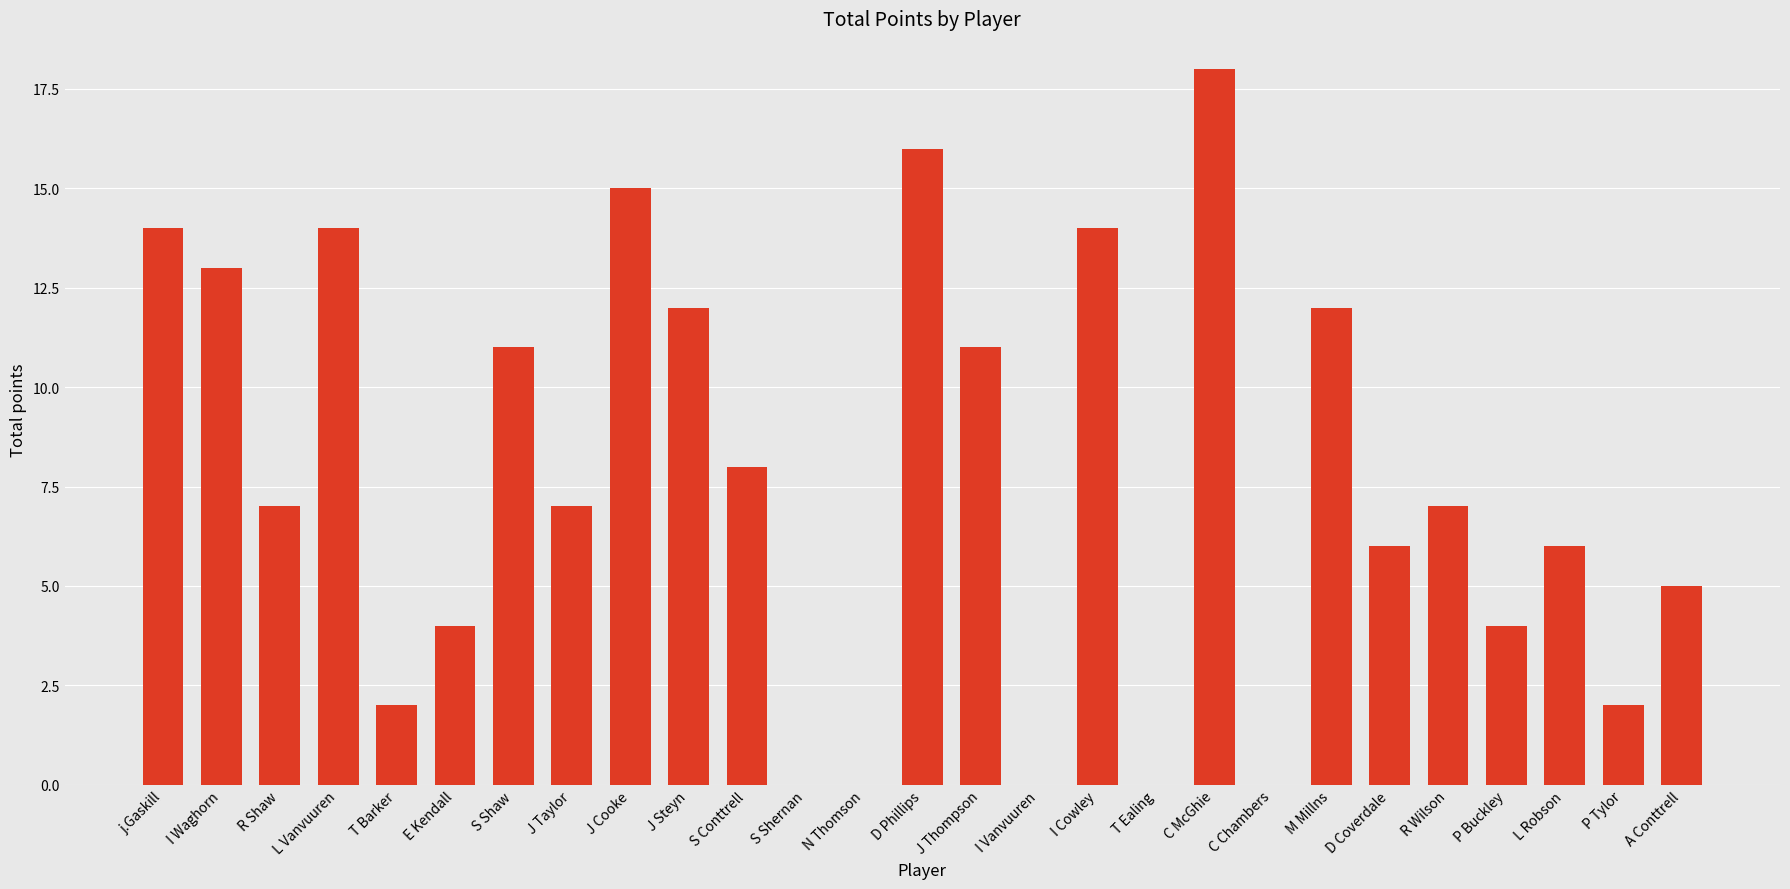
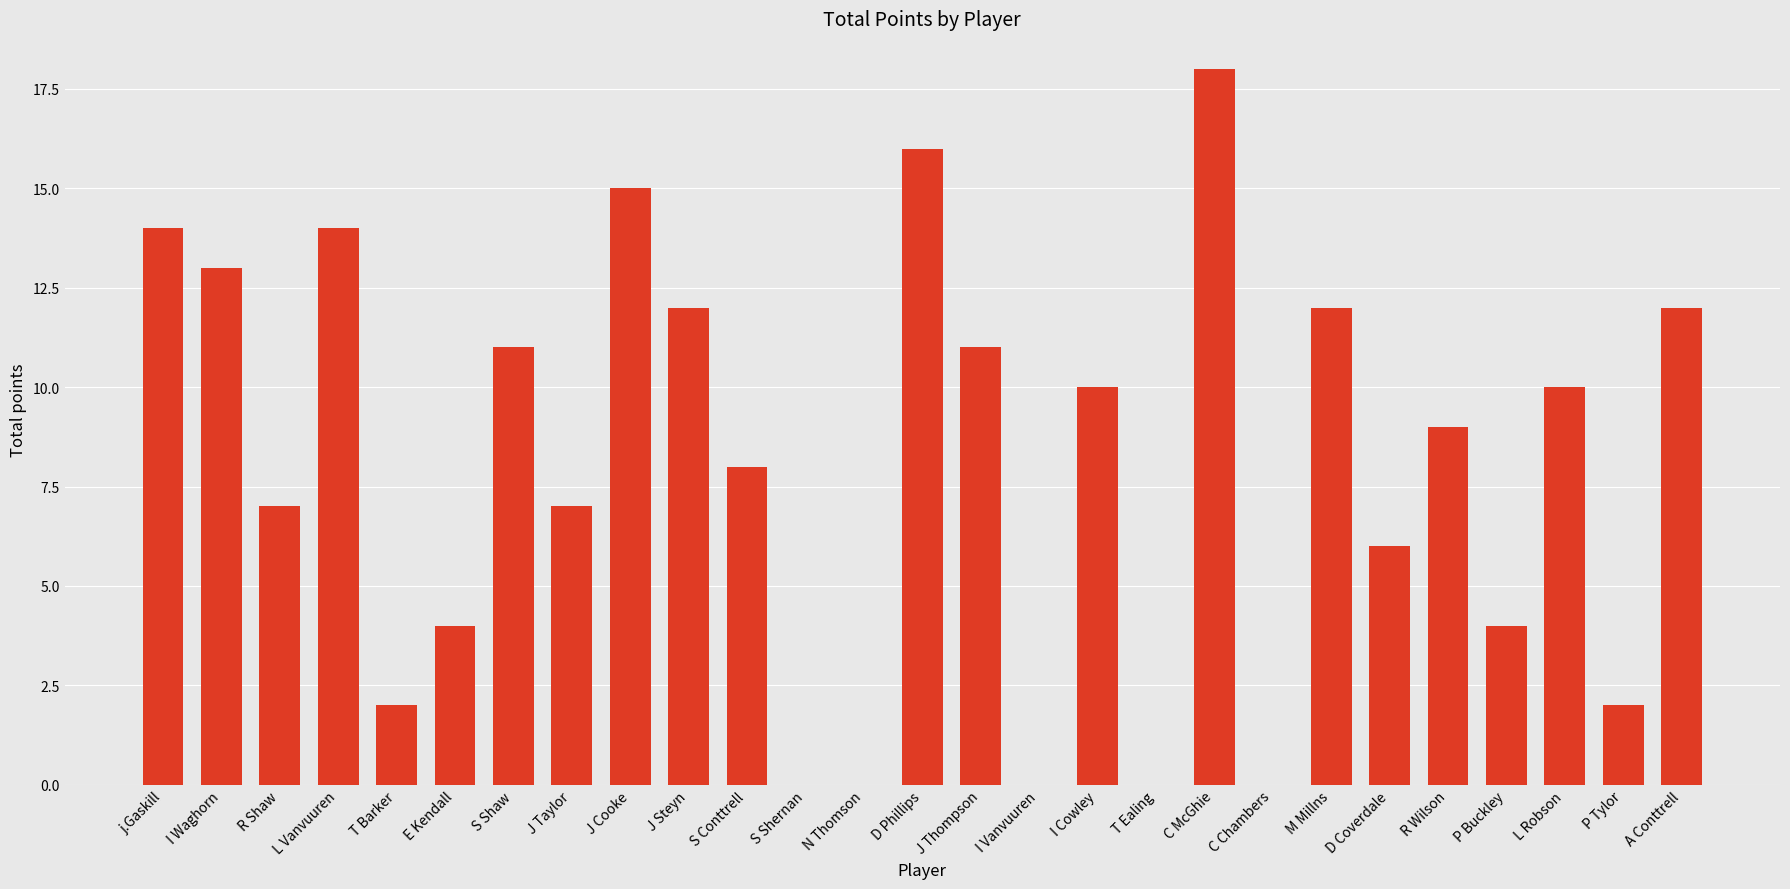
  {
    "j.Gaskill": 14,
    "I Waghorn": 13,
    "R Shaw": 7,
    "L Vanvuuren": 14,
    "T Barker": 2,
    "E Kendall": 4,
    "S Shaw": 11,
    "J Taylor": 7,
    "J Cooke": 15,
    "J Steyn": 12,
    "S Conttrell": 8,
    "S Shernan": 0,
    "N Thomson": 0,
    "D Phillips": 16,
    "J Thompson": 11,
    "I Vanvuuren": 0,
-   "I Cowley": 14,
+   "I Cowley": 10,
    "T Ealing": 0,
    "C McGhie": 18,
    "C Chambers": 0,
    "M Millns": 12,
    "D Coverdale": 6,
-   "R Wilson": 7,
+   "R Wilson": 9,
    "P Buckley": 4,
-   "L Robson": 6,
+   "L Robson": 10,
    "P Tylor": 2,
-   "A Conttrell": 5
+   "A Conttrell": 12
  }
